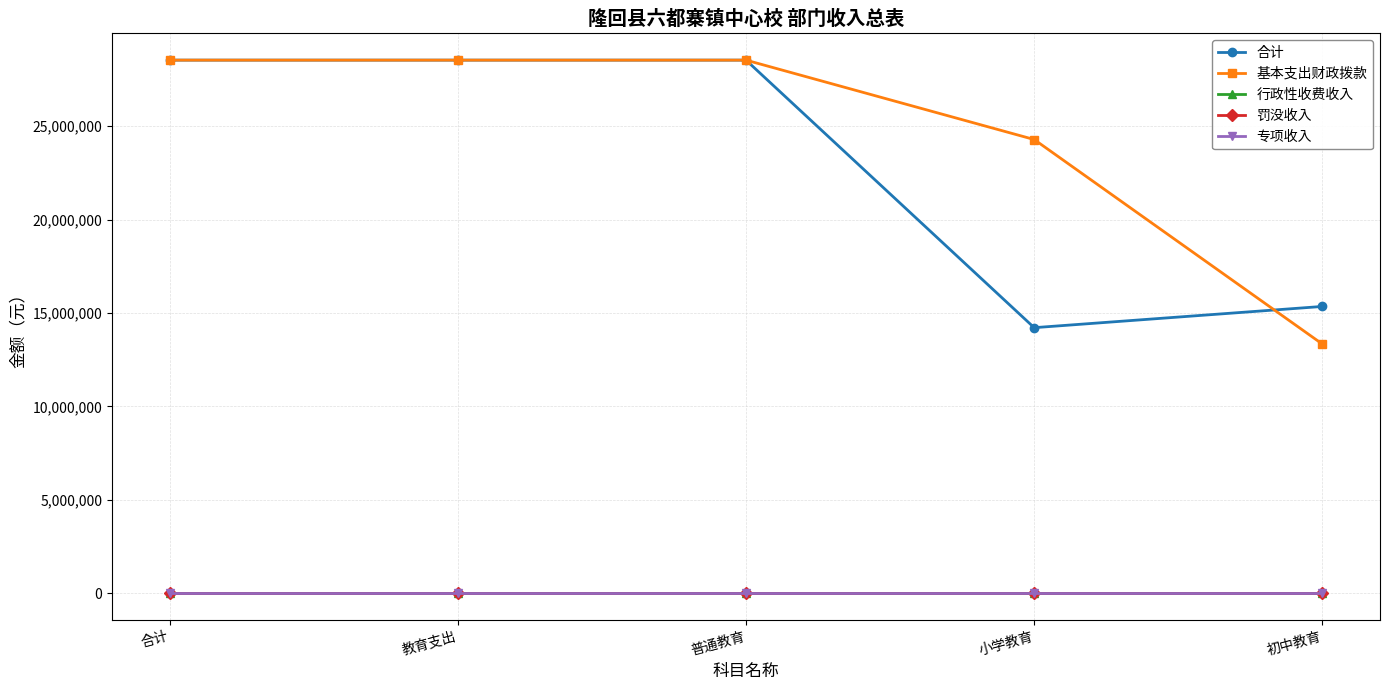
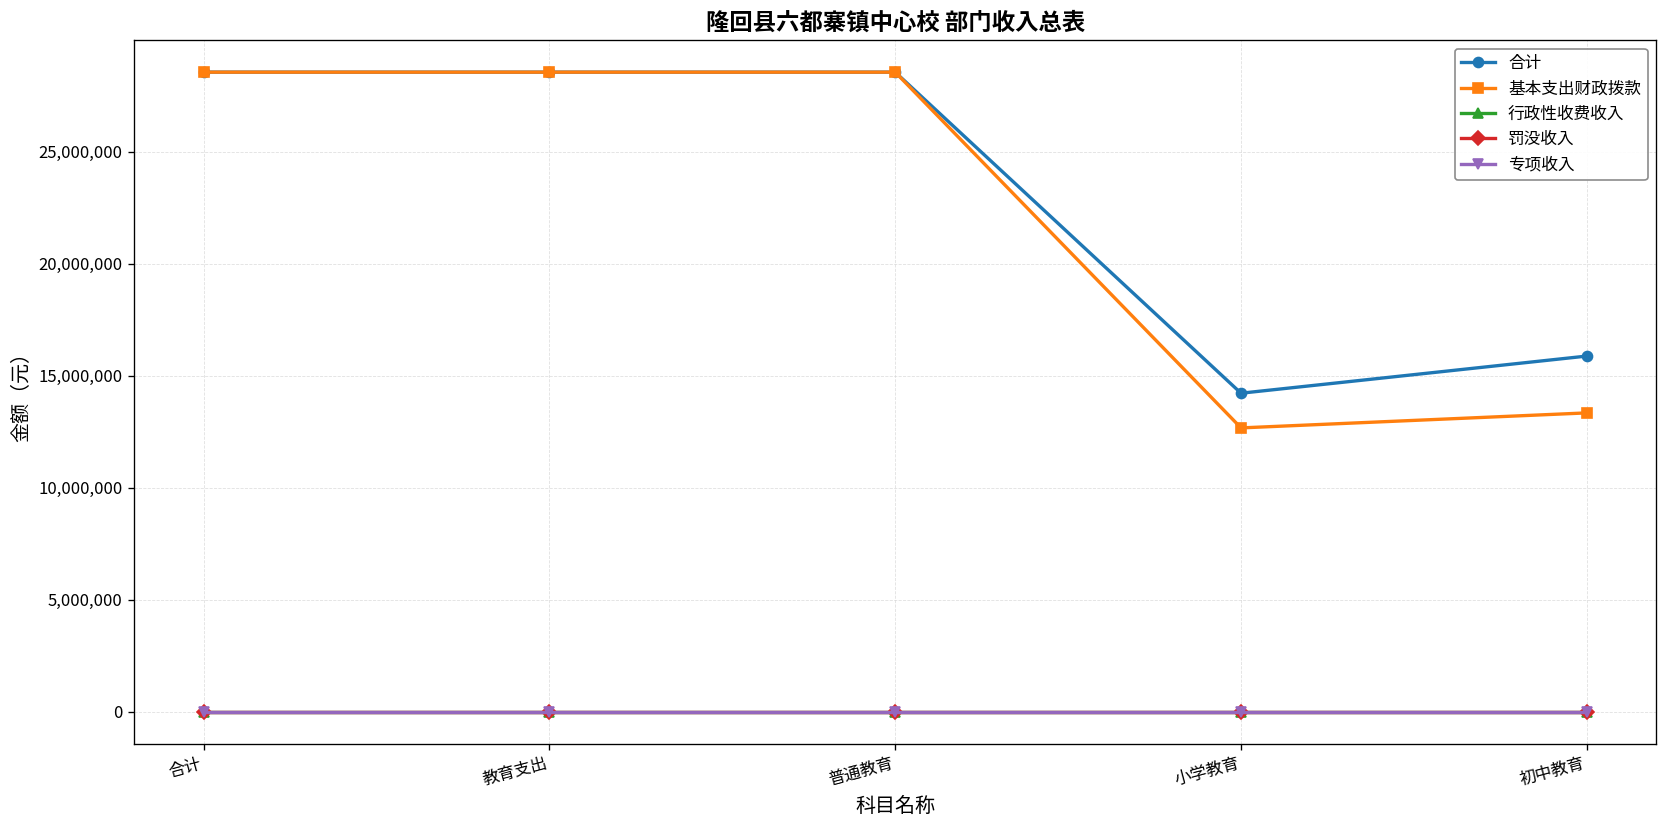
  {
    "合计": {
      "小学教育": "14,200,000",
-     "初中教育": "15,400,000"
+     "初中教育": "15,900,000"
    },
    "基本支出财政拨款": {
-     "小学教育": "24,300,000",
+     "小学教育": "12,700,000",
      "初中教育": "13,300,000"
    },
    "专项收入": {
      "合计": "0",
      "教育支出": "0",
      "普通教育": "0",
      "小学教育": "0",
      "初中教育": "0"
    }
  }
